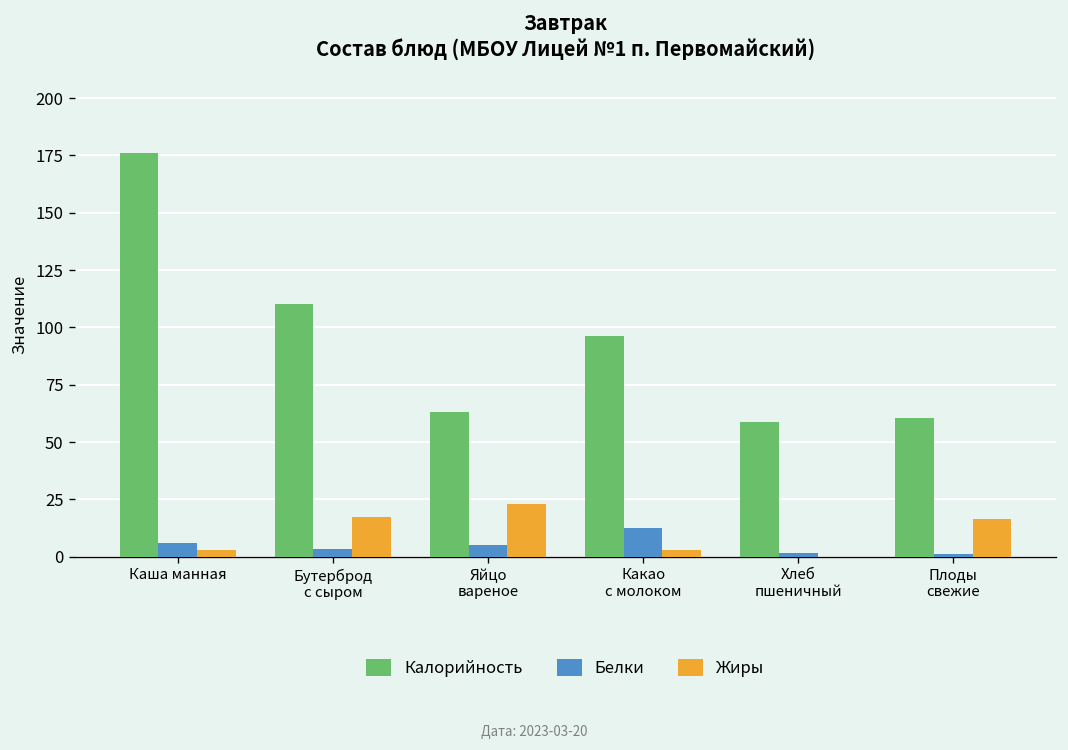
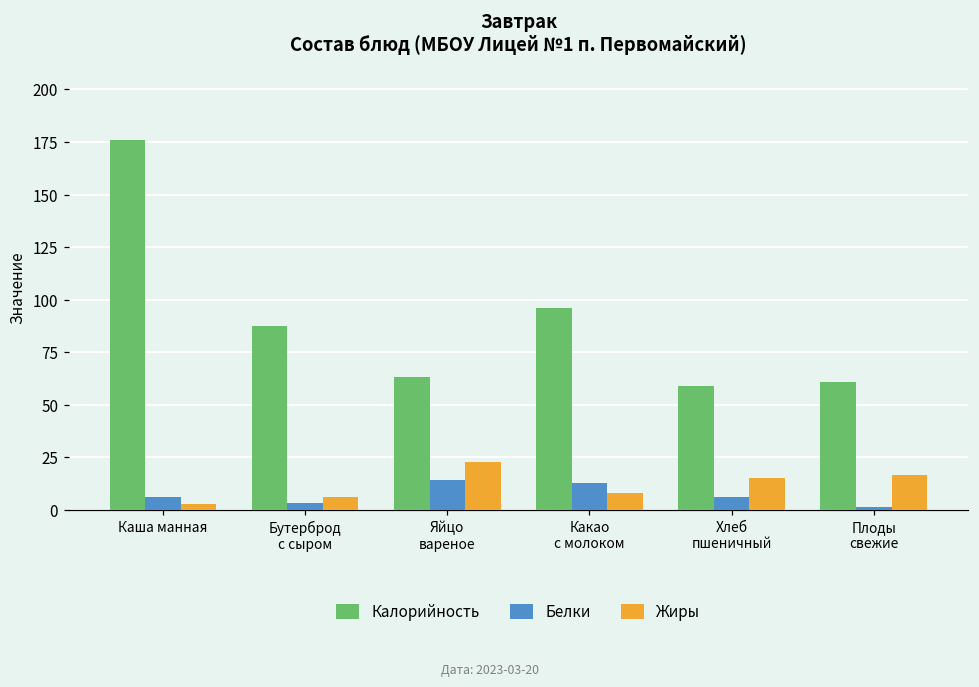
  {
    "Калорийность": {
      "Каша манная": 176,
-     "Бутерброд с сыром": 110,
+     "Бутерброд с сыром": 87,
      "Яйцо вареное": 63,
      "Какао с молоком": 96,
      "Хлеб пшеничный": 59,
      "Плоды свежие": 61
    },
    "Белки": {
      "Каша манная": 6,
      "Бутерброд с сыром": 4,
-     "Яйцо вареное": 5,
+     "Яйцо вареное": 14,
      "Какао с молоком": 13,
-     "Хлеб пшеничный": 2
+     "Хлеб пшеничный": 6
    },
    "Жиры": {
      "Каша манная": 3,
-     "Бутерброд с сыром": 17,
+     "Бутерброд с сыром": 6,
      "Яйцо вареное": 23,
-     "Какао с молоком": 3,
-     "Хлеб пшеничный": 0,
+     "Какао с молоком": 8,
+     "Хлеб пшеничный": 15,
      "Плоды свежие": 16
    }
  }
